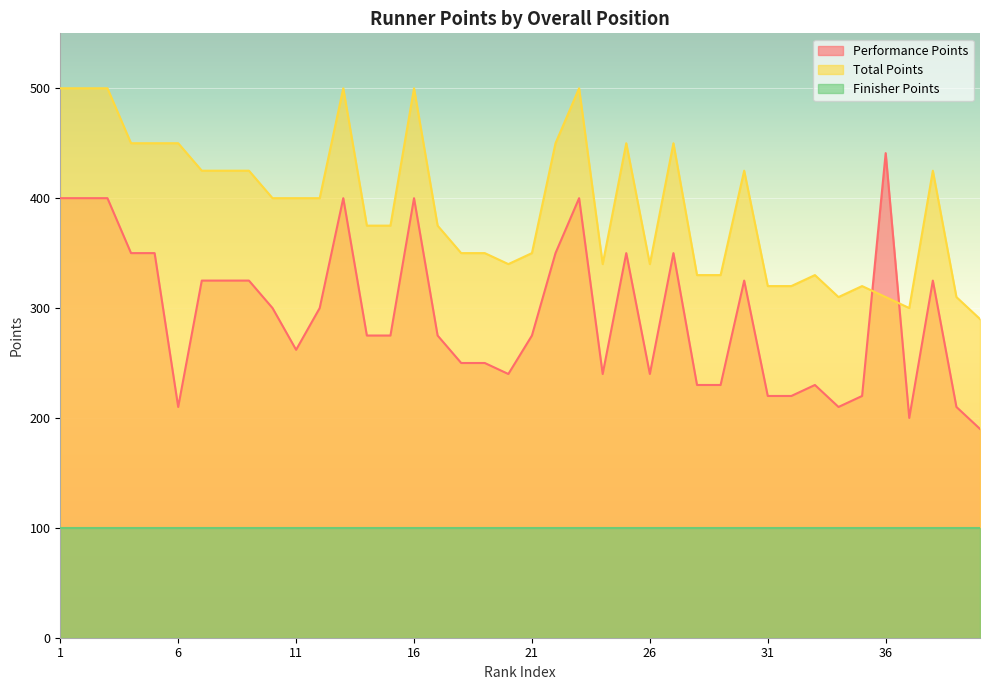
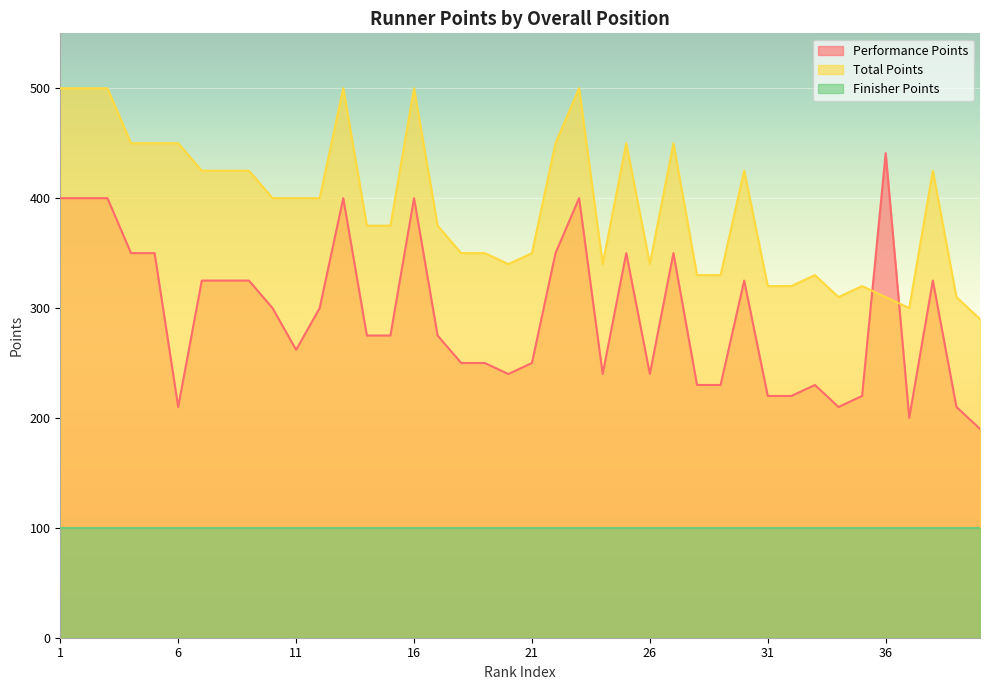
  {
    "Performance Points": {
      "1": 400,
      "6": 210,
      "11": 262,
      "16": 400,
-     "21": 275,
+     "21": 250,
      "26": 240,
      "31": 220,
      "36": 441
    },
    "Total Points": {
      "1": 500,
      "6": 450,
      "11": 400,
      "16": 500,
      "21": 350,
      "26": 340,
      "31": 320,
      "36": 310
    },
    "Finisher Points": {
      "1": 100,
      "6": 100,
      "11": 100,
      "16": 100,
      "21": 100,
      "26": 100,
      "31": 100,
      "36": 100
    }
  }
